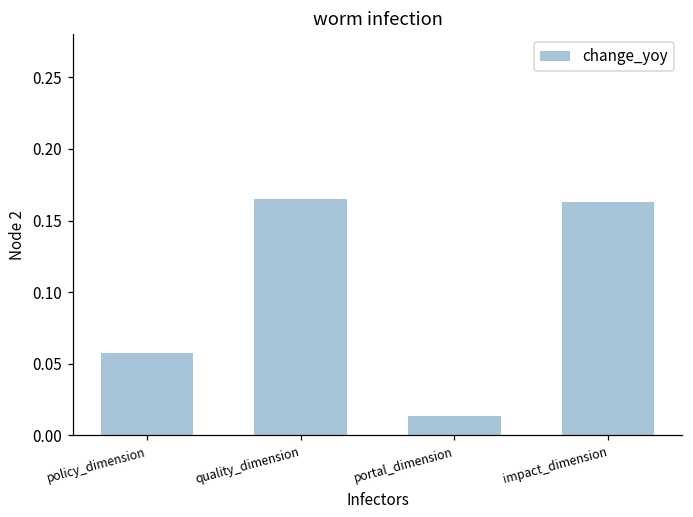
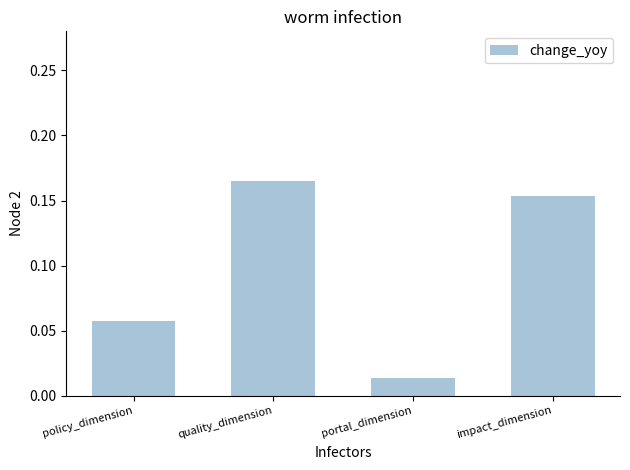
  {
    "policy_dimension": 0.057,
    "quality_dimension": 0.165,
    "portal_dimension": 0.014,
-   "impact_dimension": 0.163
+   "impact_dimension": 0.153
  }
